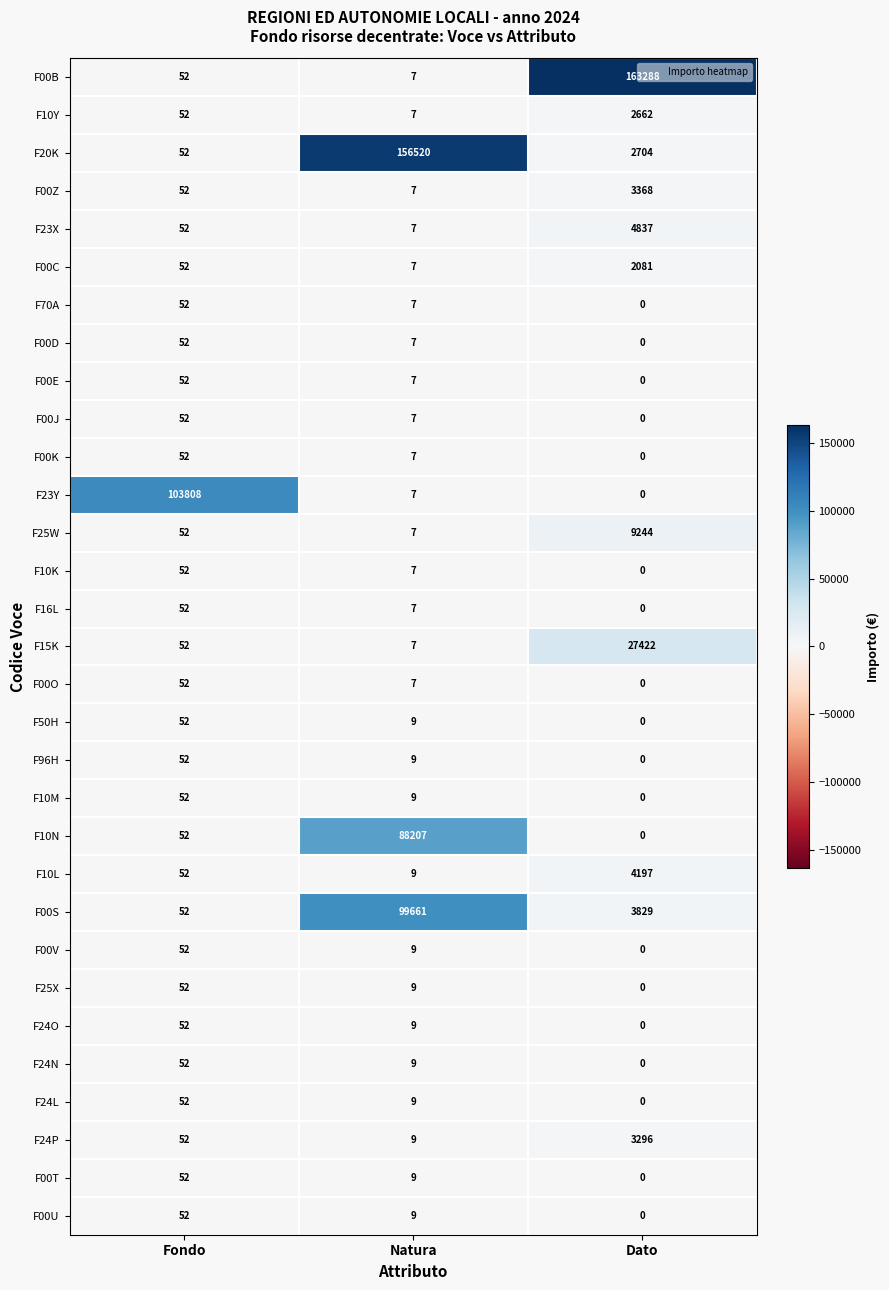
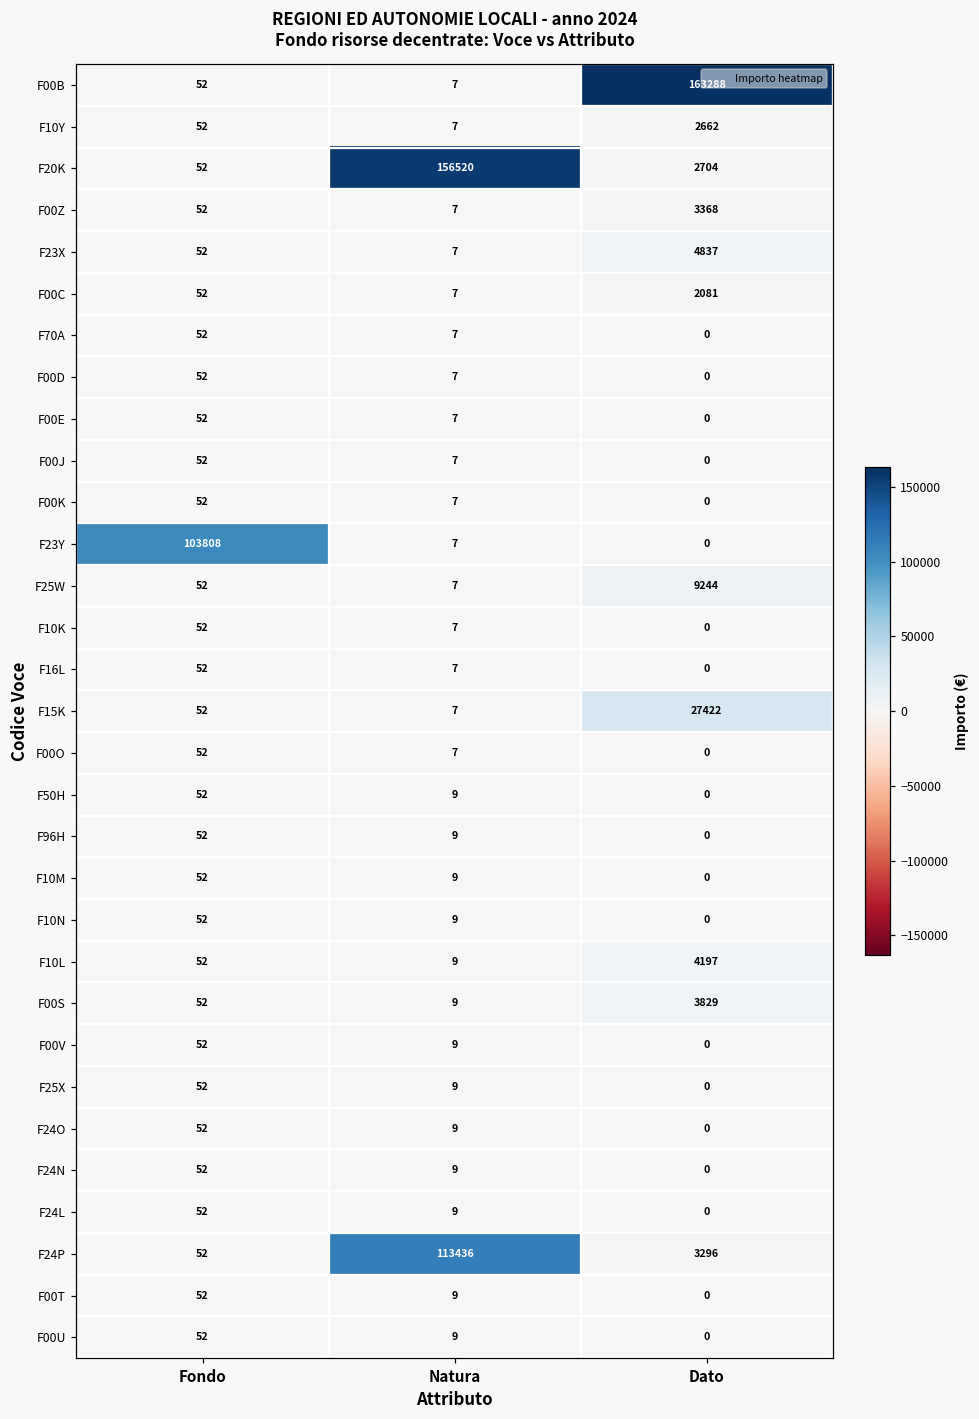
  {
    "F00B": {
      "Fondo": 52,
      "Natura": 7
    },
    "F10Y": {
      "Fondo": 52,
      "Natura": 7,
      "Dato": 2662
    },
    "F20K": {
      "Fondo": 52,
      "Natura": 156520,
      "Dato": 2704
    },
    "F00Z": {
      "Fondo": 52,
      "Natura": 7,
      "Dato": 3368
    },
    "F23X": {
      "Fondo": 52,
      "Natura": 7,
      "Dato": 4837
    },
    "F00C": {
      "Fondo": 52,
      "Natura": 7,
      "Dato": 2081
    },
    "F70A": {
      "Fondo": 52,
      "Natura": 7,
      "Dato": 0
    },
    "F00D": {
      "Fondo": 52,
      "Natura": 7,
      "Dato": 0
    },
    "F00E": {
      "Fondo": 52,
      "Natura": 7,
      "Dato": 0
    },
    "F00J": {
      "Fondo": 52,
      "Natura": 7,
      "Dato": 0
    },
    "F00K": {
      "Fondo": 52,
      "Natura": 7,
      "Dato": 0
    },
    "F23Y": {
      "Fondo": 103808,
      "Natura": 7,
      "Dato": 0
    },
    "F25W": {
      "Fondo": 52,
      "Natura": 7,
      "Dato": 9244
    },
    "F10K": {
      "Fondo": 52,
      "Natura": 7,
      "Dato": 0
    },
    "F16L": {
      "Fondo": 52,
      "Natura": 7,
      "Dato": 0
    },
    "F15K": {
      "Fondo": 52,
      "Natura": 7,
      "Dato": 27422
    },
    "F00O": {
      "Fondo": 52,
      "Natura": 7,
      "Dato": 0
    },
    "F50H": {
      "Fondo": 52,
      "Natura": 9,
      "Dato": 0
    },
    "F96H": {
      "Fondo": 52,
      "Natura": 9,
      "Dato": 0
    },
    "F10M": {
      "Fondo": 52,
      "Natura": 9,
      "Dato": 0
    },
    "F10N": {
      "Fondo": 52,
-     "Natura": 88207,
+     "Natura": 9,
      "Dato": 0
    },
    "F10L": {
      "Fondo": 52,
      "Natura": 9,
      "Dato": 4197
    },
    "F00S": {
      "Fondo": 52,
-     "Natura": 99661,
+     "Natura": 9,
      "Dato": 3829
    },
    "F00V": {
      "Fondo": 52,
      "Natura": 9,
      "Dato": 0
    },
    "F25X": {
      "Fondo": 52,
      "Natura": 9,
      "Dato": 0
    },
    "F24O": {
      "Fondo": 52,
      "Natura": 9,
      "Dato": 0
    },
    "F24N": {
      "Fondo": 52,
      "Natura": 9,
      "Dato": 0
    },
    "F24L": {
      "Fondo": 52,
      "Natura": 9,
      "Dato": 0
    },
    "F24P": {
      "Fondo": 52,
-     "Natura": 9,
+     "Natura": 113436,
      "Dato": 3296
    },
    "F00T": {
      "Fondo": 52,
      "Natura": 9,
      "Dato": 0
    },
    "F00U": {
      "Fondo": 52,
      "Natura": 9,
      "Dato": 0
    }
  }
